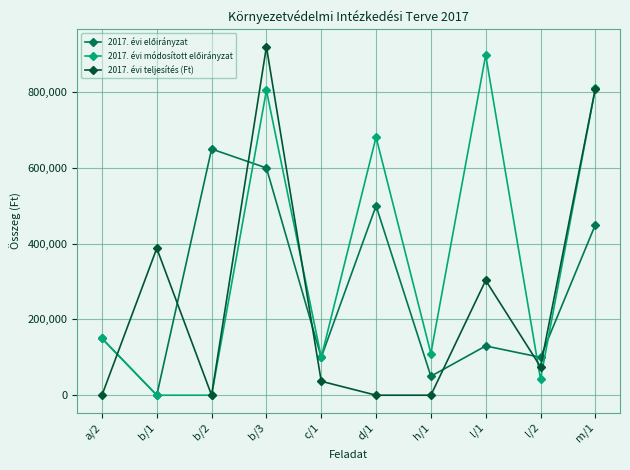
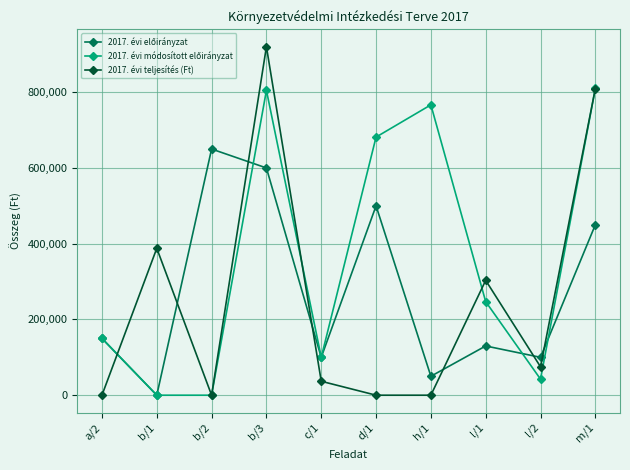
  {
    "2017. évi módosított előirányzat": {
      "b/3": "800,000",
      "d/1": "680,000",
-     "h/1": "110,000",
-     "l/1": "900,000",
+     "h/1": "770,000",
+     "l/1": "250,000",
      "l/2": "40,000"
    }
  }
